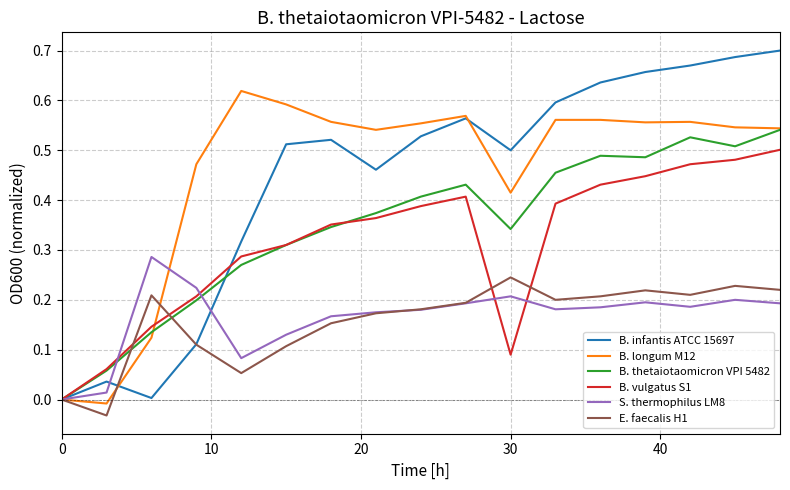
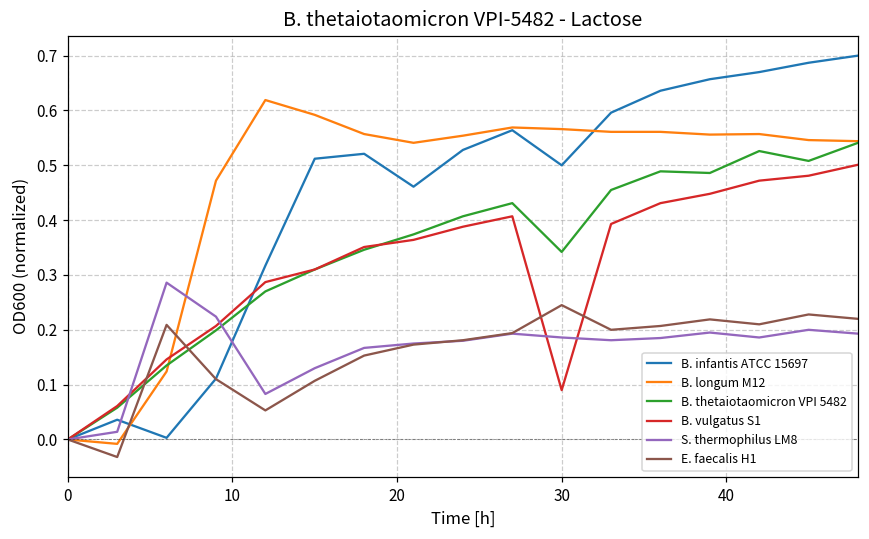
  {
    "B. infantis ATCC 15697": {
      "30": 0.50
    },
    "B. longum M12": {
-     "30": 0.42
+     "30": 0.57
    },
    "B. thetaiotaomicron VPI 5482": {
      "30": 0.34
    },
    "B. vulgatus S1": {
      "30": 0.09
    },
    "S. thermophilus LM8": {
-     "30": 0.21
+     "30": 0.19
    },
    "E. faecalis H1": {
      "30": 0.25
    }
  }
